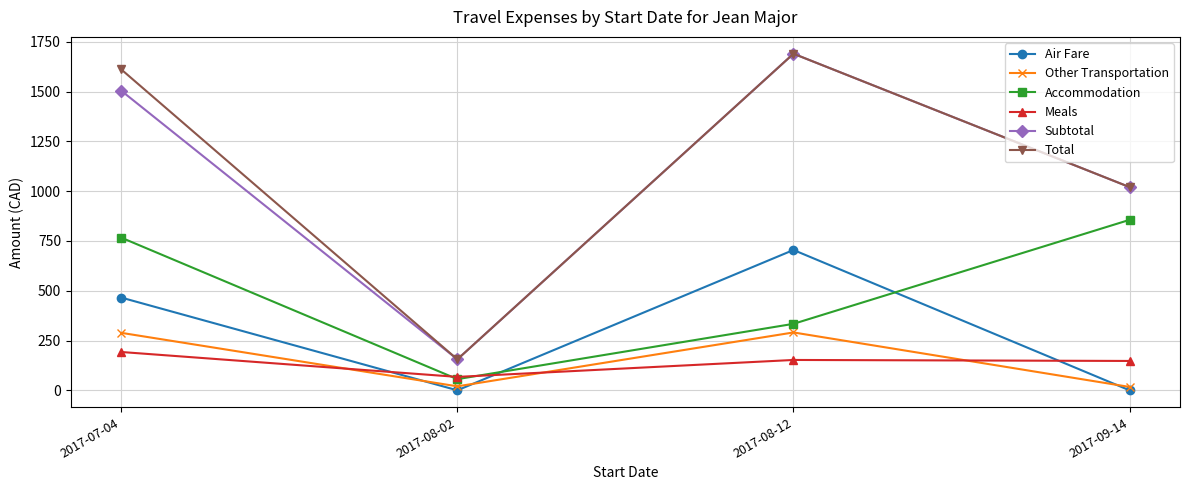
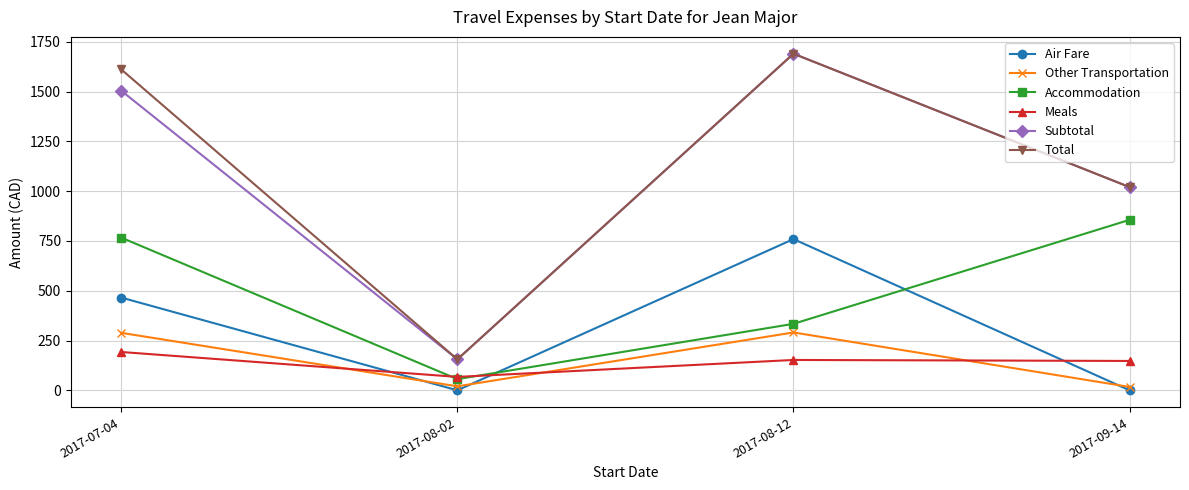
  {
    "Air Fare": {
      "2017-07-04": 470,
      "2017-08-02": 0,
-     "2017-08-12": 700,
+     "2017-08-12": 760,
      "2017-09-14": 0
    },
    "Other Transportation": {
      "2017-07-04": 290,
      "2017-08-02": 20,
      "2017-08-12": 290,
      "2017-09-14": 20
    },
    "Accommodation": {
      "2017-07-04": 770,
      "2017-08-12": 330,
      "2017-09-14": 860
    },
    "Meals": {
      "2017-07-04": 190,
      "2017-08-12": 150,
      "2017-09-14": 150
    },
    "Subtotal": {
      "2017-07-04": 1500
    },
    "Total": {
      "2017-07-04": 1610
    }
  }
